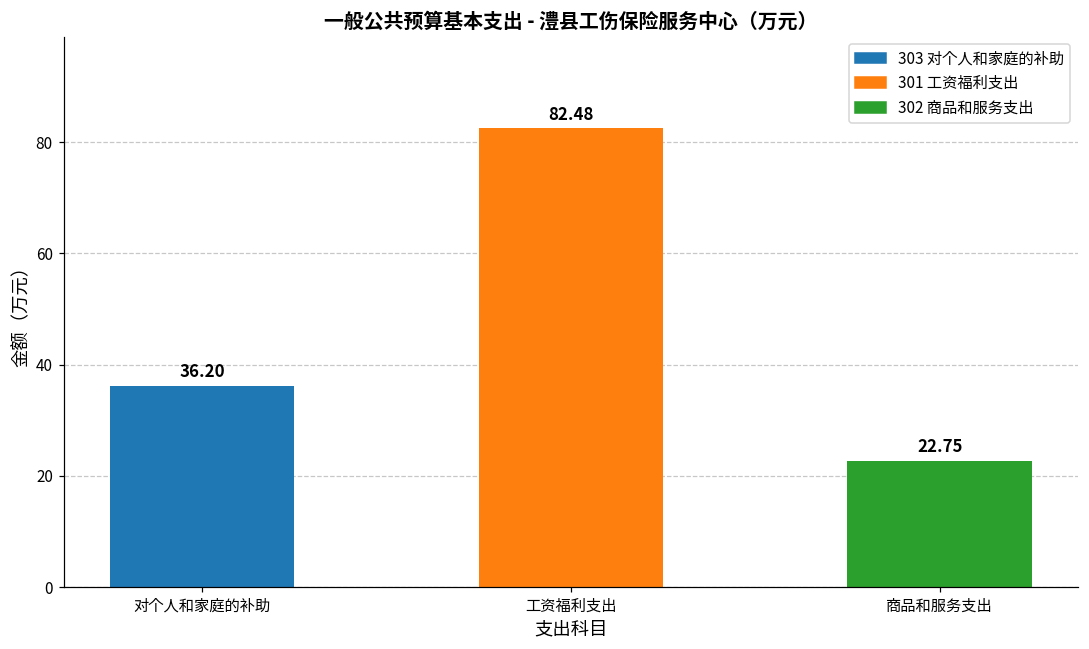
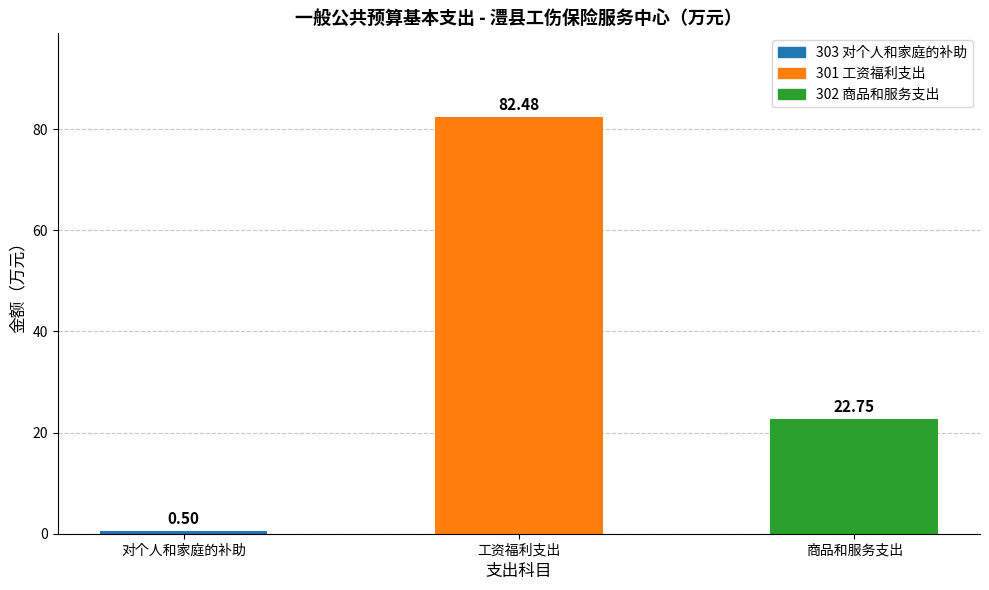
  {
-   "对个人和家庭的补助": 36.20,
+   "对个人和家庭的补助": 0.50,
    "工资福利支出": 82.48,
    "商品和服务支出": 22.75
  }
